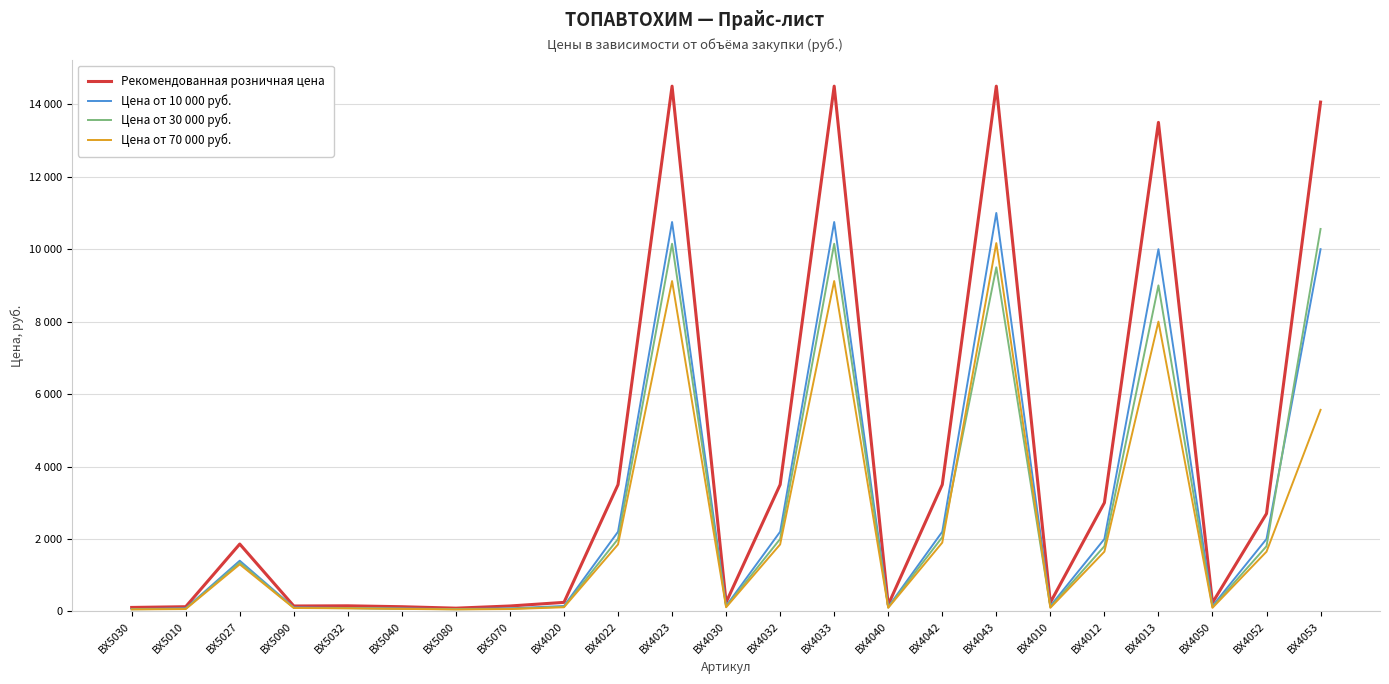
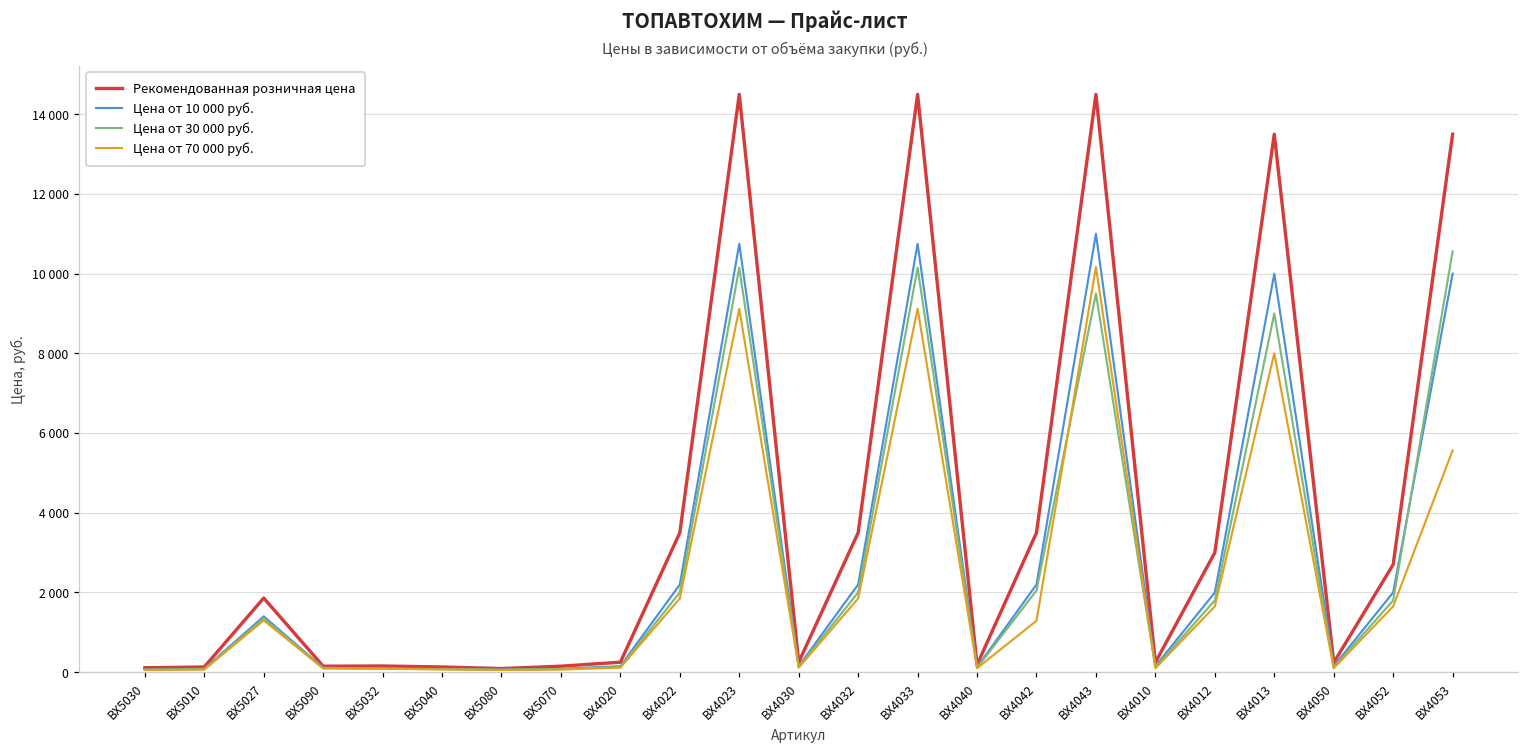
  {
    "Рекомендованная розничная цена": {
      "BX5027": 1900,
      "BX4020": 300,
      "BX4022": 3500,
      "BX4023": 14500,
      "BX4030": 300,
      "BX4032": 3500,
      "BX4033": 14500,
      "BX4042": 3500,
      "BX4043": 14500,
      "BX4010": 200,
      "BX4012": 3000,
      "BX4013": 13500,
      "BX4050": 200,
      "BX4052": 2700,
-     "BX4053": 14100
+     "BX4053": 13500
    },
    "Цена от 10 000 руб.": {
      "BX4022": 2200,
      "BX4023": 10800,
      "BX4032": 2200,
      "BX4033": 10800,
      "BX4042": 2200,
      "BX4043": 11000,
      "BX4012": 2000,
      "BX4013": 10000,
      "BX4052": 2000,
      "BX4053": 10000
    },
    "Цена от 30 000 руб.": {
      "BX4022": 2000,
      "BX4023": 10200,
      "BX4032": 2000,
      "BX4033": 10200,
      "BX4042": 2100,
      "BX4043": 9500,
      "BX4012": 1800,
      "BX4013": 9000,
      "BX4052": 1800,
      "BX4053": 10600
    },
    "Цена от 70 000 руб.": {
      "BX4022": 1900,
      "BX4023": 9100,
      "BX4032": 1900,
      "BX4033": 9100,
-     "BX4042": 1900,
+     "BX4042": 1300,
      "BX4043": 10200,
      "BX4012": 1700,
      "BX4013": 8000,
      "BX4052": 1700,
      "BX4053": 5600
    }
  }
